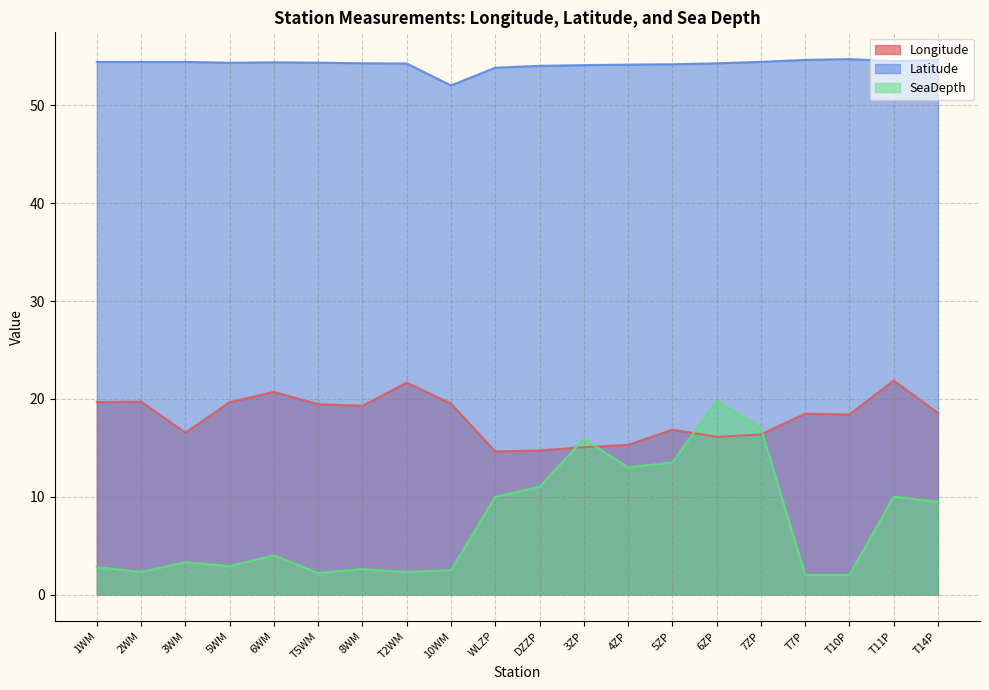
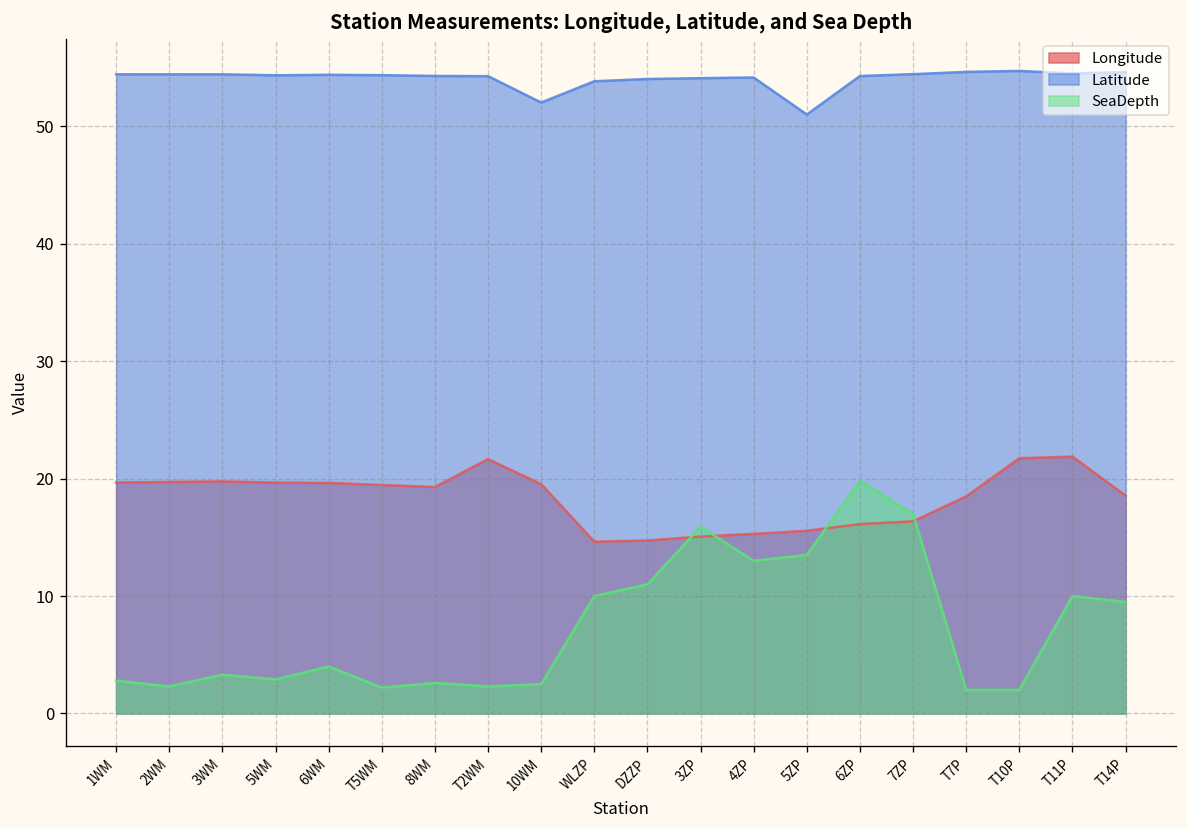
  {
    "Longitude": {
      "1WM": 20,
      "2WM": 20,
-     "3WM": 17,
+     "3WM": 20,
      "5WM": 20,
-     "6WM": 21,
+     "6WM": 20,
      "T5WM": 19,
      "8WM": 19,
      "T2WM": 22,
      "10WM": 20,
      "WLZP": 15,
      "DZZP": 15,
      "3ZP": 15,
      "4ZP": 15,
-     "5ZP": 17,
+     "5ZP": 16,
      "6ZP": 16,
      "7ZP": 16,
      "T7P": 18,
-     "T10P": 18,
+     "T10P": 22,
      "T11P": 22,
      "T14P": 19
    },
    "Latitude": {
      "1WM": 54,
      "2WM": 54,
      "3WM": 54,
      "5WM": 54,
      "6WM": 54,
      "T5WM": 54,
      "8WM": 54,
      "T2WM": 54,
      "10WM": 52,
      "WLZP": 54,
      "DZZP": 54,
      "3ZP": 54,
      "4ZP": 54,
-     "5ZP": 54,
+     "5ZP": 51,
      "6ZP": 54,
      "7ZP": 54,
      "T7P": 55,
      "T10P": 55
    },
    "SeaDepth": {
      "1WM": 3,
      "2WM": 2,
      "3WM": 3,
      "5WM": 3,
      "6WM": 4,
      "T5WM": 2,
      "8WM": 3,
      "T2WM": 2,
      "10WM": 3,
      "WLZP": 10,
      "DZZP": 11,
      "3ZP": 16,
      "4ZP": 13,
      "5ZP": 14,
      "6ZP": 20,
      "7ZP": 17,
      "T7P": 2,
      "T10P": 2,
      "T11P": 10,
      "T14P": 10
    }
  }
